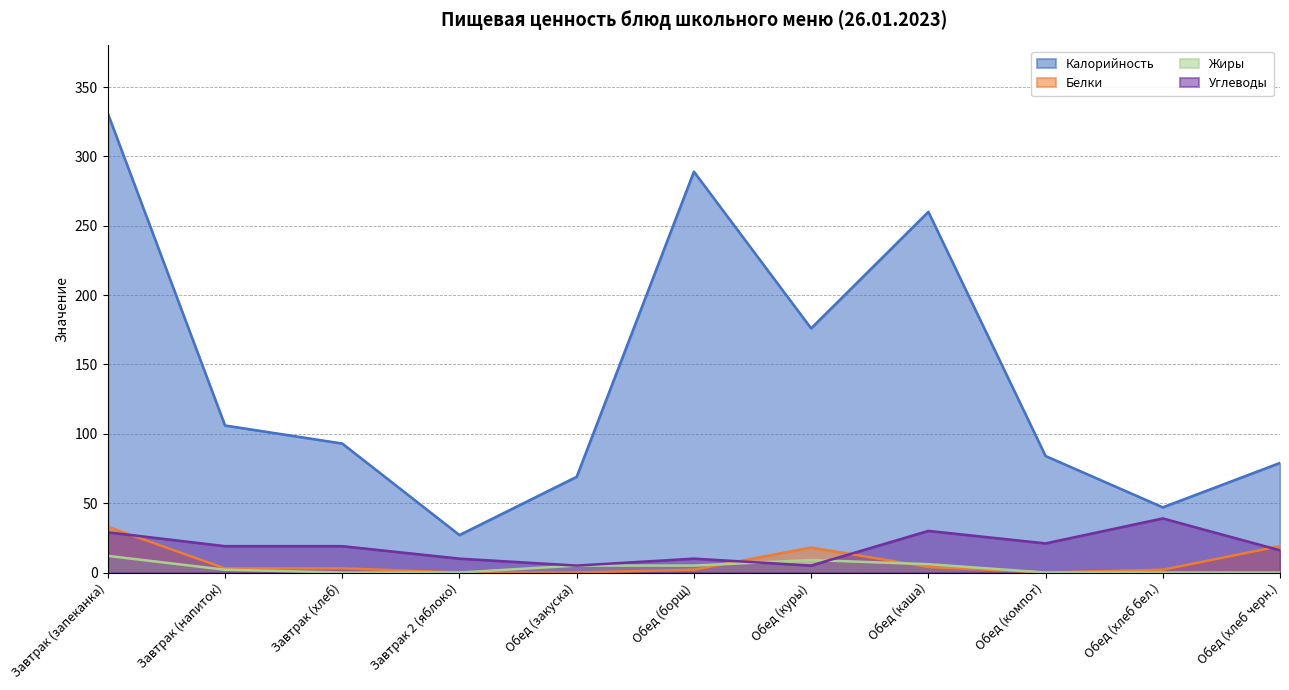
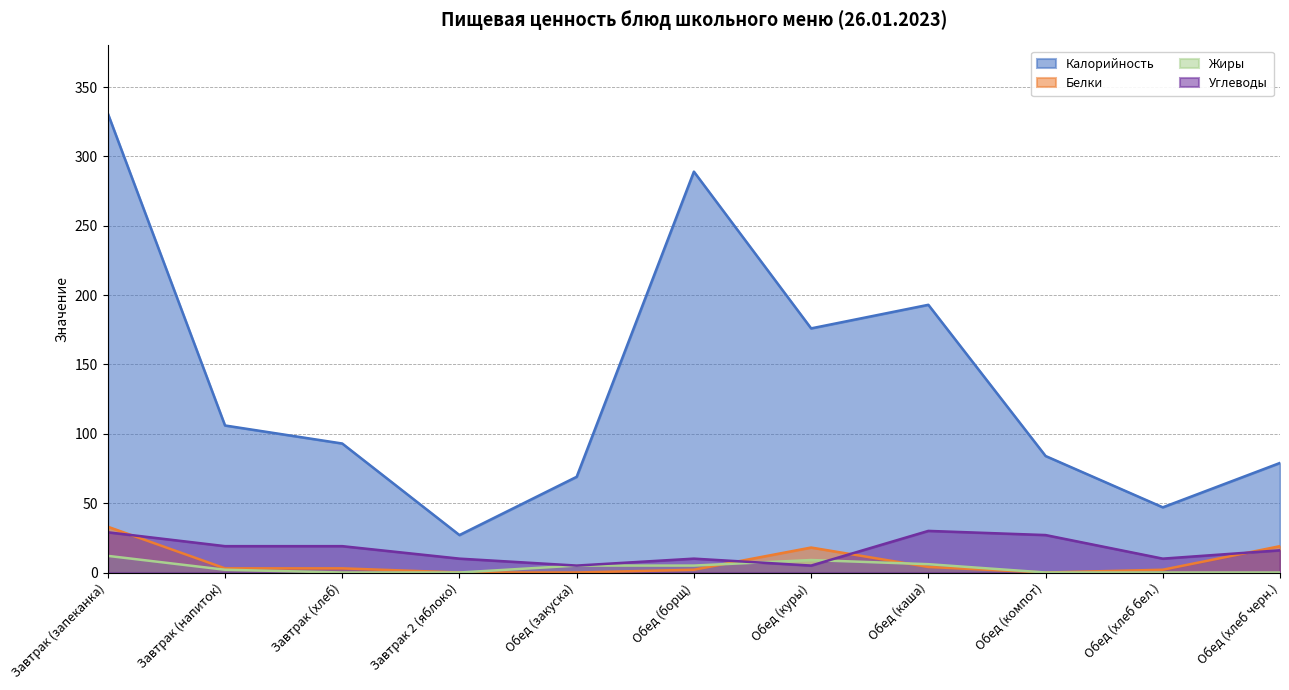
  {
    "Калорийность": {
      "Завтрак (запеканка)": 331,
      "Завтрак (напиток)": 106,
      "Завтрак (хлеб)": 93,
      "Завтрак 2 (яблоко)": 27,
      "Обед (закуска)": 69,
      "Обед (борщ)": 289,
      "Обед (куры)": 176,
-     "Обед (каша)": 260,
+     "Обед (каша)": 193,
      "Обед (компот)": 84,
      "Обед (хлеб бел.)": 47,
      "Обед (хлеб черн.)": 79
    },
    "Белки": {
      "Завтрак (запеканка)": 33,
      "Завтрак (хлеб)": 3,
      "Обед (закуска)": 0,
      "Обед (борщ)": 2,
      "Обед (куры)": 18,
      "Обед (каша)": 4,
      "Обед (хлеб бел.)": 2,
      "Обед (хлеб черн.)": 19
    },
    "Жиры": {
      "Завтрак (запеканка)": 12,
      "Завтрак (хлеб)": 0,
      "Обед (борщ)": 5,
      "Обед (куры)": 9,
      "Обед (каша)": 6,
      "Обед (хлеб бел.)": 0,
      "Обед (хлеб черн.)": 0
    },
    "Углеводы": {
      "Завтрак (запеканка)": 29,
      "Завтрак (напиток)": 19,
      "Завтрак (хлеб)": 19,
      "Завтрак 2 (яблоко)": 10,
      "Обед (борщ)": 10,
      "Обед (куры)": 5,
      "Обед (каша)": 30,
-     "Обед (компот)": 21,
-     "Обед (хлеб бел.)": 39,
+     "Обед (компот)": 27,
+     "Обед (хлеб бел.)": 10,
      "Обед (хлеб черн.)": 16
    }
  }
